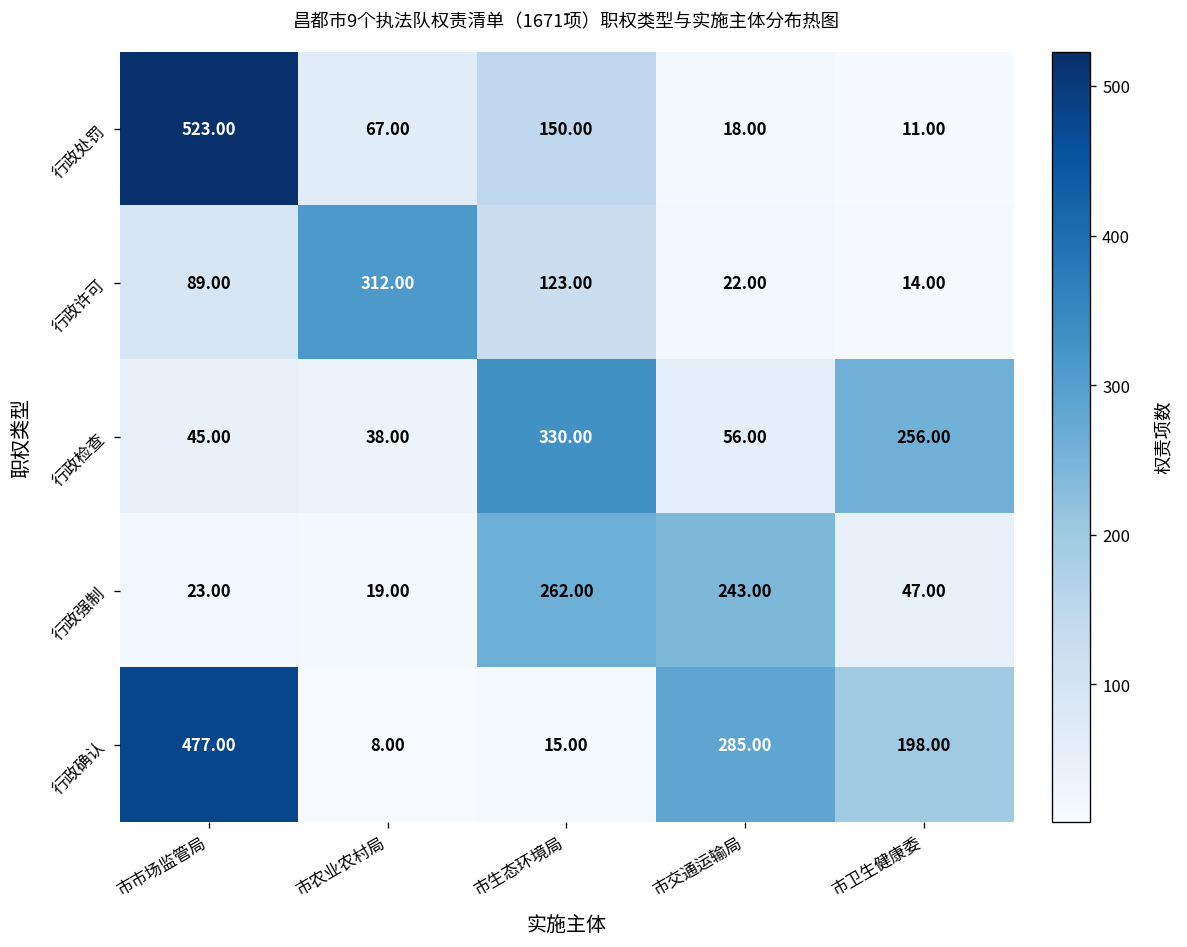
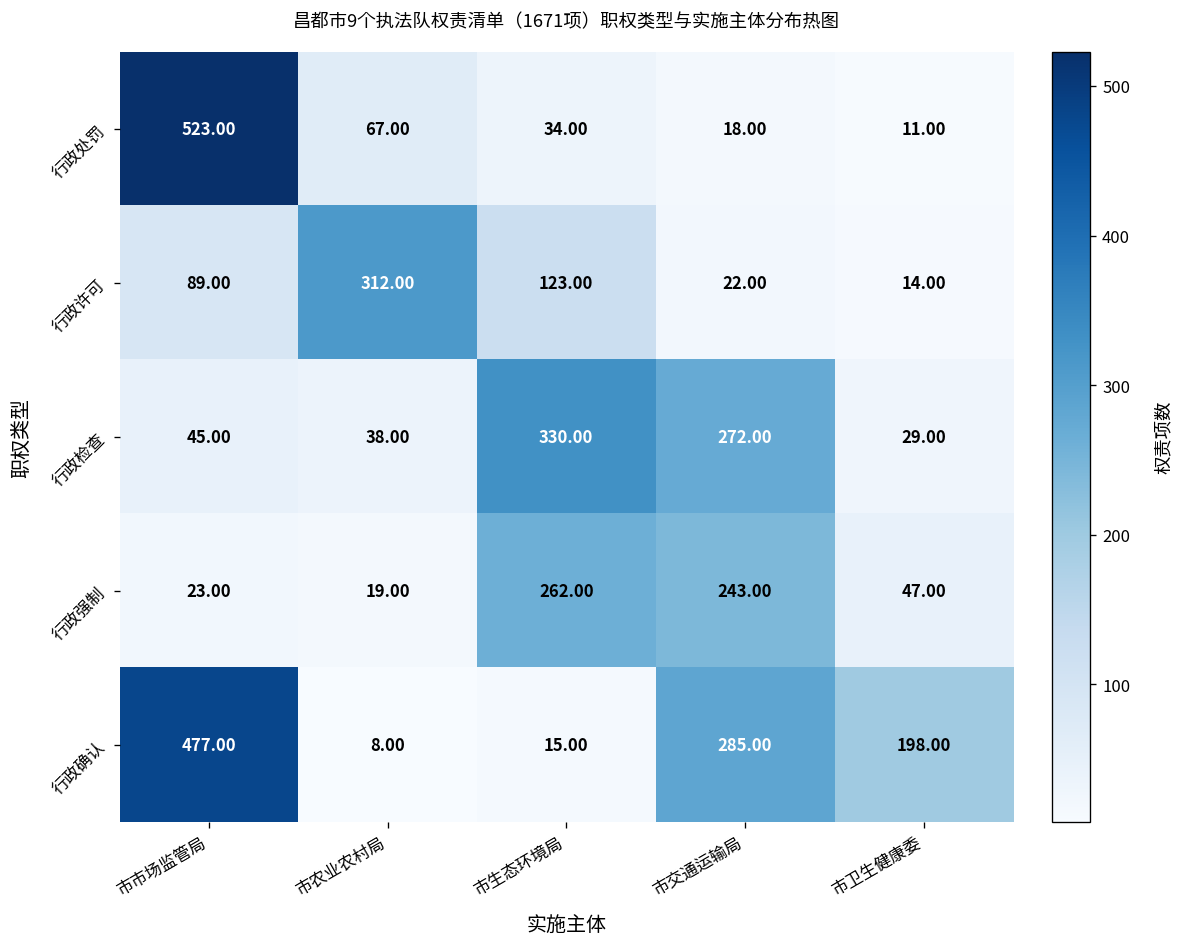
  {
    "行政处罚": {
      "市市场监管局": 523.00,
      "市农业农村局": 67.00,
-     "市生态环境局": 150.00,
+     "市生态环境局": 34.00,
      "市交通运输局": 18.00,
      "市卫生健康委": 11.00
    },
    "行政许可": {
      "市市场监管局": 89.00,
      "市农业农村局": 312.00,
      "市生态环境局": 123.00,
      "市交通运输局": 22.00,
      "市卫生健康委": 14.00
    },
    "行政检查": {
      "市市场监管局": 45.00,
      "市农业农村局": 38.00,
      "市生态环境局": 330.00,
-     "市交通运输局": 56.00,
-     "市卫生健康委": 256.00
+     "市交通运输局": 272.00,
+     "市卫生健康委": 29.00
    },
    "行政强制": {
      "市市场监管局": 23.00,
      "市农业农村局": 19.00,
      "市生态环境局": 262.00,
      "市交通运输局": 243.00,
      "市卫生健康委": 47.00
    },
    "行政确认": {
      "市市场监管局": 477.00,
      "市农业农村局": 8.00,
      "市生态环境局": 15.00,
      "市交通运输局": 285.00,
      "市卫生健康委": 198.00
    }
  }
